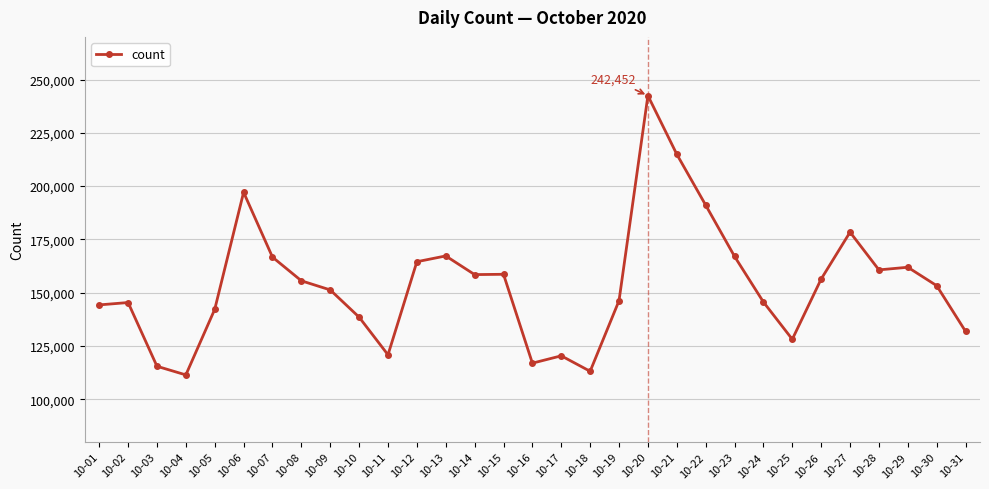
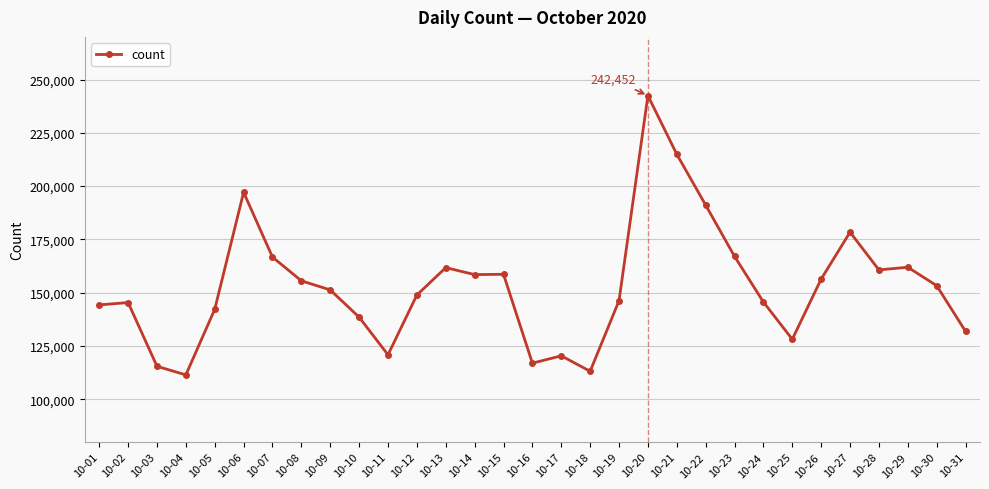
  {
    "10-01": "144,000",
    "10-02": "145,000",
    "10-03": "116,000",
    "10-04": "111,000",
    "10-05": "142,000",
    "10-06": "197,000",
    "10-07": "167,000",
    "10-08": "156,000",
    "10-09": "151,000",
    "10-10": "139,000",
    "10-11": "121,000",
-   "10-12": "165,000",
-   "10-13": "167,000",
+   "10-12": "149,000",
+   "10-13": "162,000",
    "10-14": "159,000",
    "10-15": "159,000",
    "10-16": "117,000",
    "10-17": "120,000",
    "10-18": "113,000",
    "10-19": "146,000",
    "10-21": "215,000",
    "10-22": "191,000",
    "10-23": "167,000",
    "10-24": "146,000",
    "10-25": "128,000",
    "10-26": "156,000",
    "10-27": "178,000",
    "10-28": "161,000",
    "10-29": "162,000",
    "10-30": "153,000",
    "10-31": "132,000"
  }
